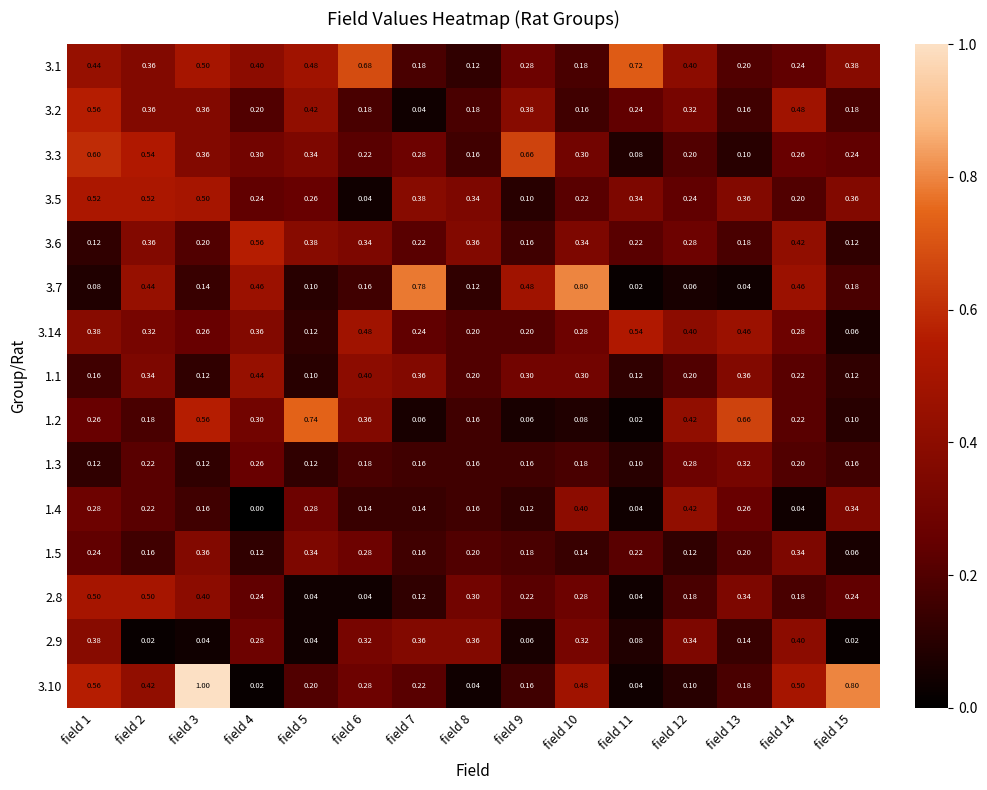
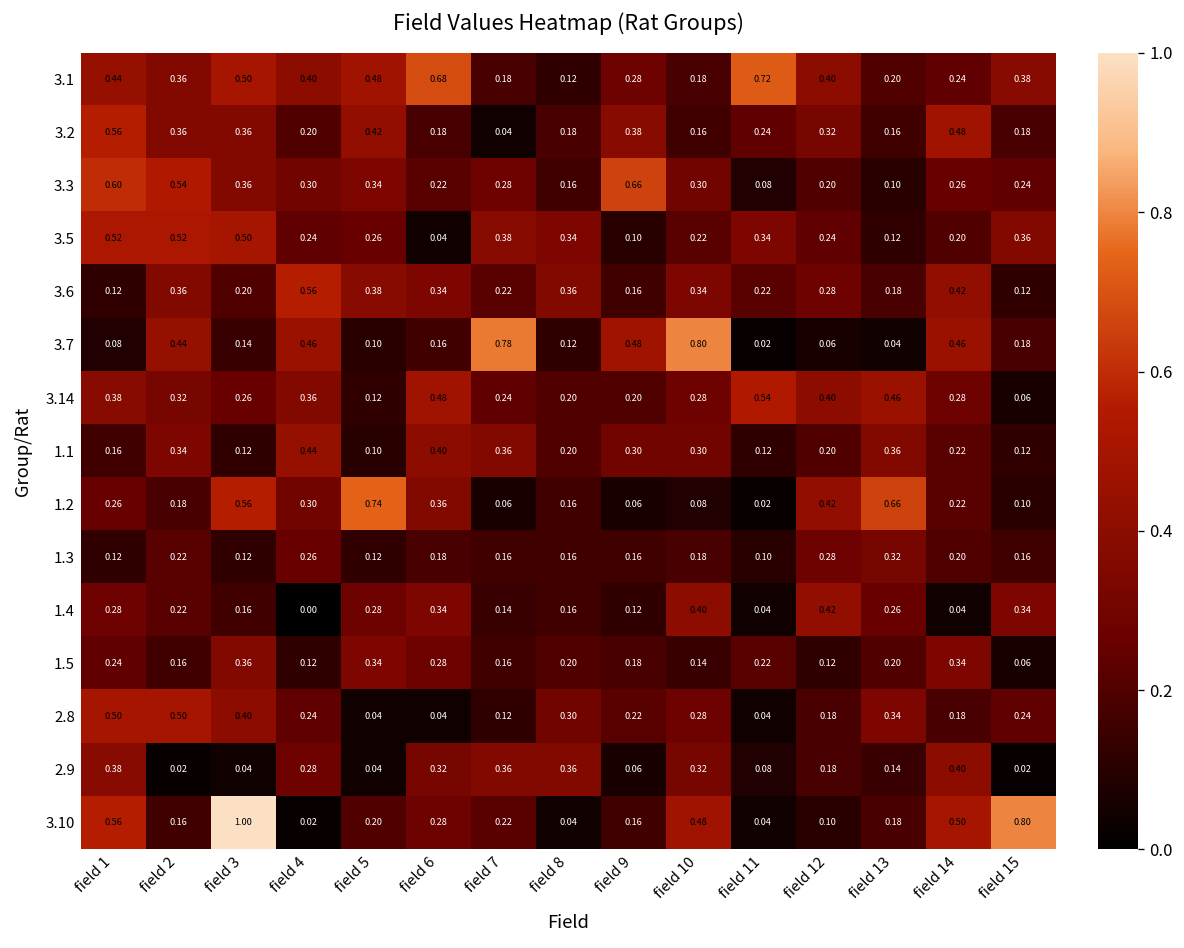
  {
    "3.5": {
      "field 1": 0.52,
      "field 2": 0.52,
      "field 3": 0.50,
      "field 4": 0.24,
      "field 5": 0.26,
      "field 6": 0.04,
      "field 7": 0.38,
      "field 8": 0.34,
      "field 9": 0.10,
      "field 10": 0.22,
      "field 11": 0.34,
      "field 12": 0.24,
-     "field 13": 0.36,
+     "field 13": 0.12,
      "field 14": 0.20,
      "field 15": 0.36
    },
    "1.4": {
      "field 1": 0.28,
      "field 2": 0.22,
      "field 3": 0.16,
      "field 4": 0.00,
      "field 5": 0.28,
-     "field 6": 0.14,
+     "field 6": 0.34,
      "field 7": 0.14,
      "field 8": 0.16,
      "field 9": 0.12,
      "field 10": 0.40,
      "field 11": 0.04,
      "field 12": 0.42,
      "field 13": 0.26,
      "field 14": 0.04,
      "field 15": 0.34
    },
    "2.9": {
      "field 1": 0.38,
      "field 2": 0.02,
      "field 3": 0.04,
      "field 4": 0.28,
      "field 5": 0.04,
      "field 6": 0.32,
      "field 7": 0.36,
      "field 8": 0.36,
      "field 9": 0.06,
      "field 10": 0.32,
      "field 11": 0.08,
-     "field 12": 0.34,
+     "field 12": 0.18,
      "field 13": 0.14,
      "field 14": 0.40,
      "field 15": 0.02
    },
    "3.10": {
      "field 1": 0.56,
-     "field 2": 0.42,
+     "field 2": 0.16,
      "field 3": 1.00,
      "field 4": 0.02,
      "field 5": 0.20,
      "field 6": 0.28,
      "field 7": 0.22,
      "field 8": 0.04,
      "field 9": 0.16,
      "field 10": 0.48,
      "field 11": 0.04,
      "field 12": 0.10,
      "field 13": 0.18,
      "field 14": 0.50,
      "field 15": 0.80
    }
  }
